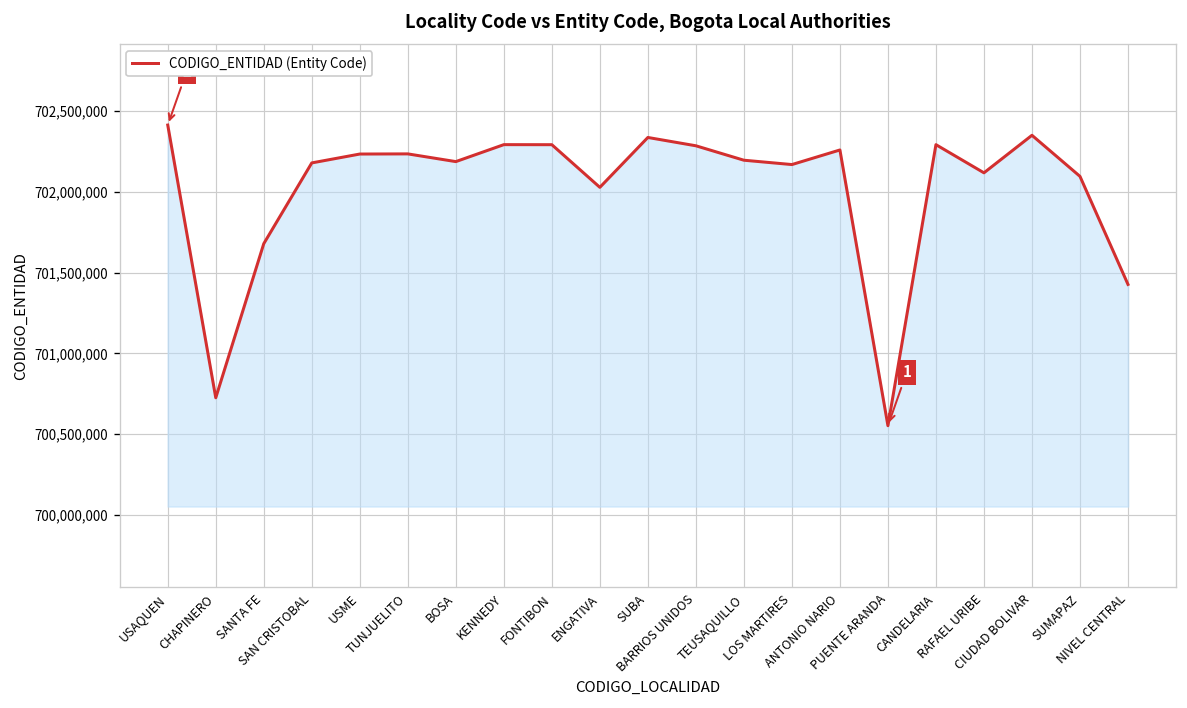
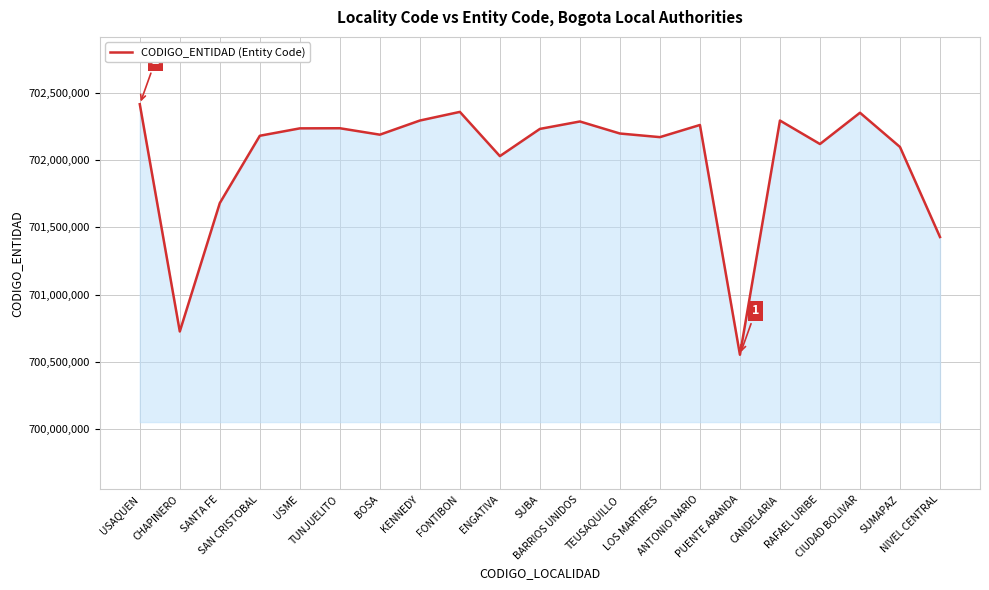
  {
    "USAQUEN": "702,410,000",
    "CHAPINERO": "700,730,000",
    "SANTA FE": "701,680,000",
    "SAN CRISTOBAL": "702,180,000",
    "USME": "702,230,000",
    "TUNJUELITO": "702,240,000",
    "BOSA": "702,190,000",
    "KENNEDY": "702,290,000",
-   "FONTIBON": "702,290,000",
+   "FONTIBON": "702,360,000",
    "ENGATIVA": "702,030,000",
-   "SUBA": "702,340,000",
+   "SUBA": "702,230,000",
    "BARRIOS UNIDOS": "702,290,000",
    "TEUSAQUILLO": "702,200,000",
    "LOS MARTIRES": "702,170,000",
    "ANTONIO NARIO": "702,260,000",
    "PUENTE ARANDA": "700,550,000",
    "CANDELARIA": "702,290,000",
    "RAFAEL URIBE": "702,120,000",
    "CIUDAD BOLIVAR": "702,350,000",
    "SUMAPAZ": "702,100,000",
    "NIVEL CENTRAL": "701,430,000"
  }
